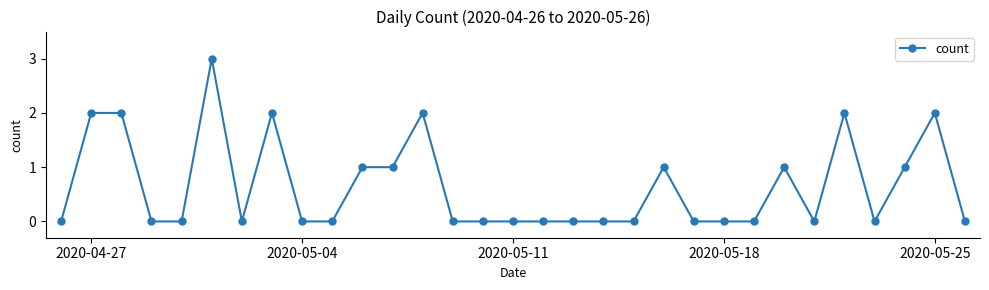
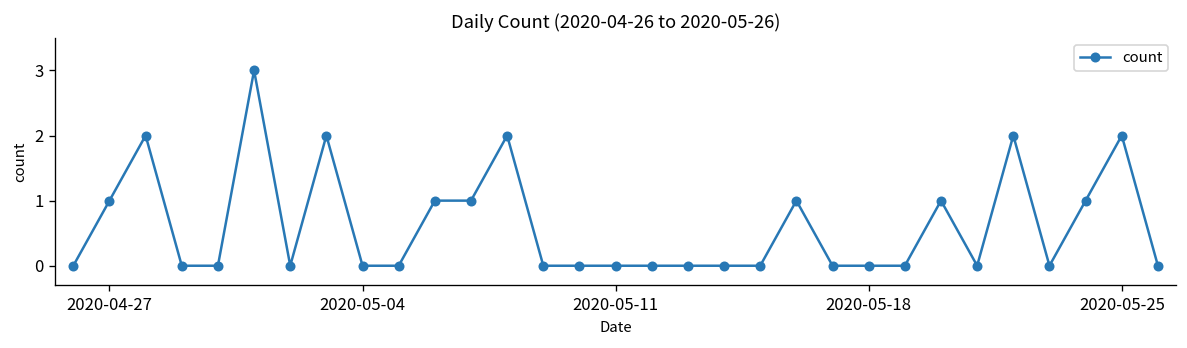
  {
-   "2020-04-27": 2,
+   "2020-04-27": 1,
    "2020-05-04": 0,
    "2020-05-11": 0,
    "2020-05-18": 0,
    "2020-05-25": 2
  }
